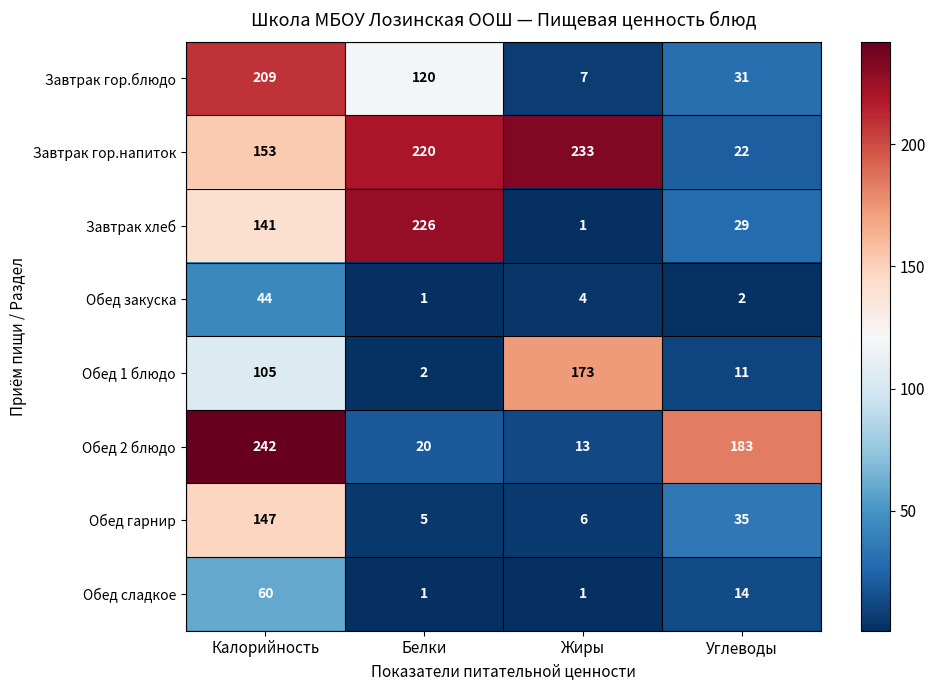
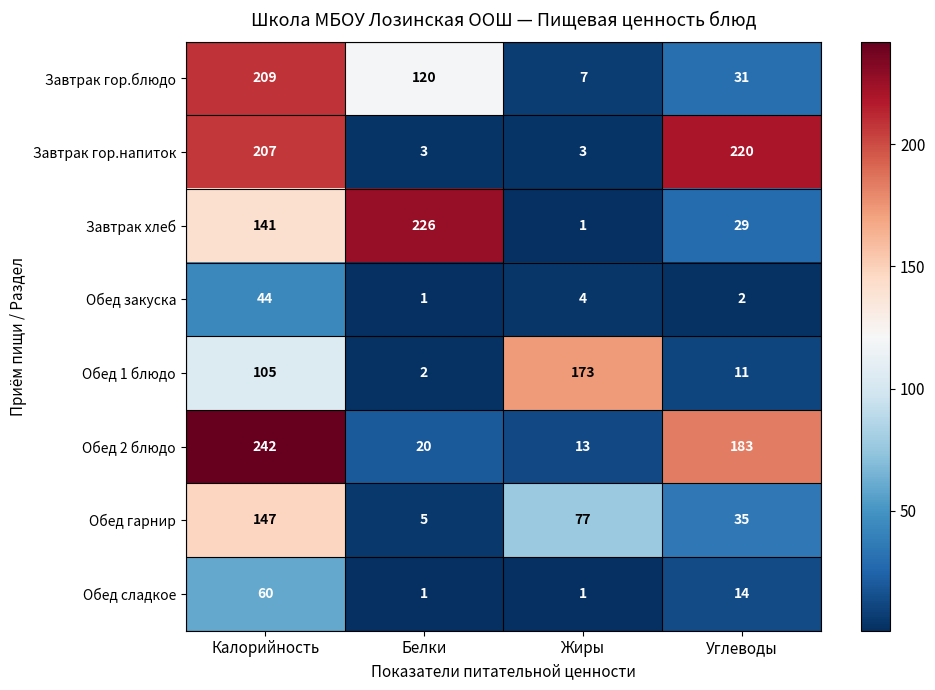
  {
    "Завтрак гор.блюдо": {
      "Калорийность": 209,
      "Белки": 120,
      "Жиры": 7,
      "Углеводы": 31
    },
    "Завтрак гор.напиток": {
-     "Калорийность": 153,
-     "Белки": 220,
-     "Жиры": 233,
-     "Углеводы": 22
+     "Калорийность": 207,
+     "Белки": 3,
+     "Жиры": 3,
+     "Углеводы": 220
    },
    "Завтрак хлеб": {
      "Калорийность": 141,
      "Белки": 226,
      "Жиры": 1,
      "Углеводы": 29
    },
    "Обед закуска": {
      "Калорийность": 44,
      "Белки": 1,
      "Жиры": 4,
      "Углеводы": 2
    },
    "Обед 1 блюдо": {
      "Калорийность": 105,
      "Белки": 2,
      "Жиры": 173,
      "Углеводы": 11
    },
    "Обед 2 блюдо": {
      "Калорийность": 242,
      "Белки": 20,
      "Жиры": 13,
      "Углеводы": 183
    },
    "Обед гарнир": {
      "Калорийность": 147,
      "Белки": 5,
-     "Жиры": 6,
+     "Жиры": 77,
      "Углеводы": 35
    },
    "Обед сладкое": {
      "Калорийность": 60,
      "Белки": 1,
      "Жиры": 1,
      "Углеводы": 14
    }
  }
